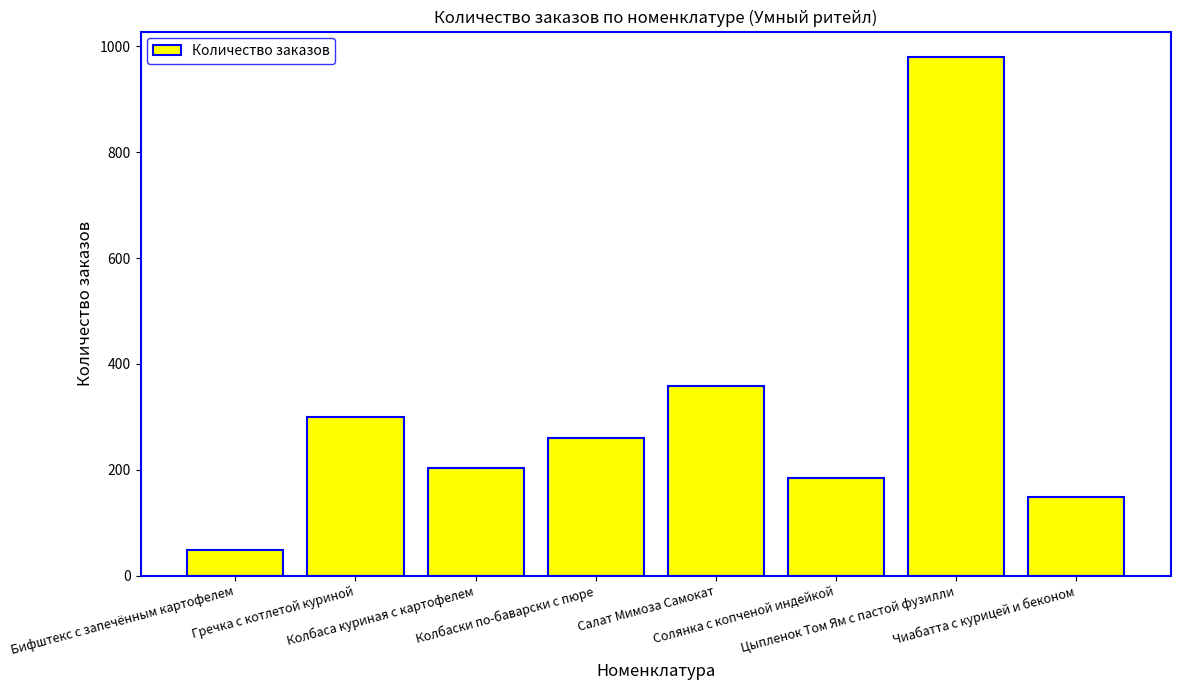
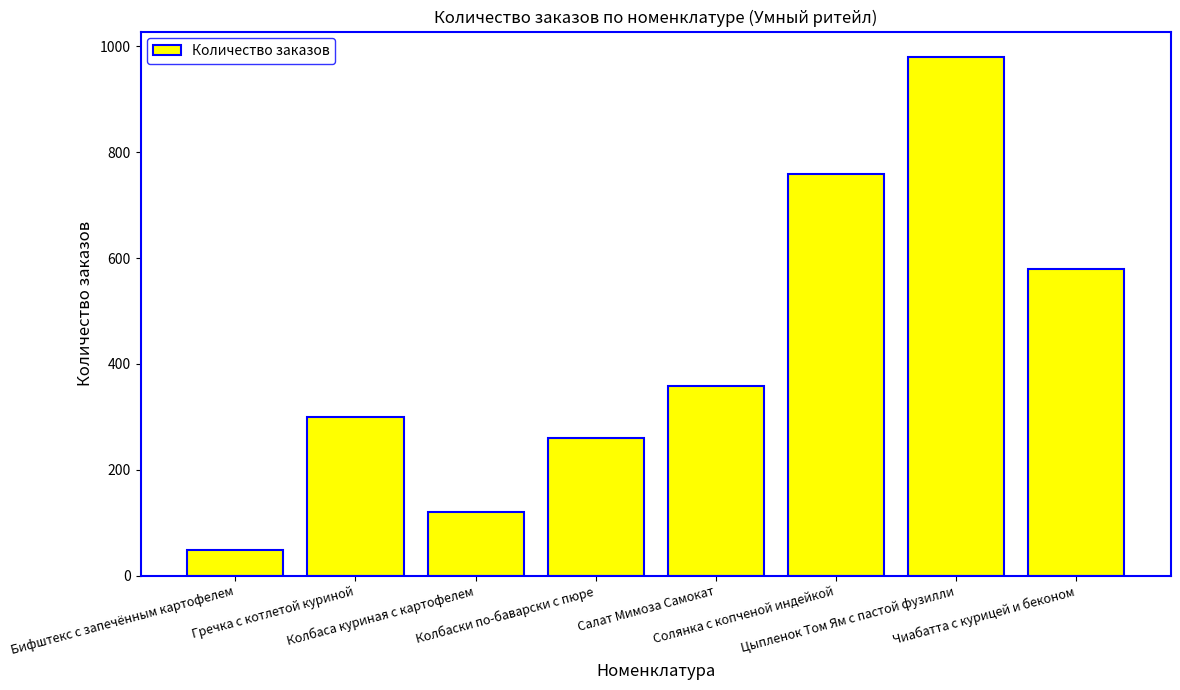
  {
    "Бифштекс с запечённым картофелем": 50,
    "Гречка с котлетой куриной": 300,
-   "Колбаса куриная с картофелем": 200,
+   "Колбаса куриная с картофелем": 120,
    "Колбаски по-баварски с пюре": 260,
    "Салат Мимоза Самокат": 360,
-   "Солянка с копченой индейкой": 180,
+   "Солянка с копченой индейкой": 760,
    "Цыпленок Том Ям с пастой фузилли": 980,
-   "Чиабатта с курицей и беконом": 150
+   "Чиабатта с курицей и беконом": 580
  }
